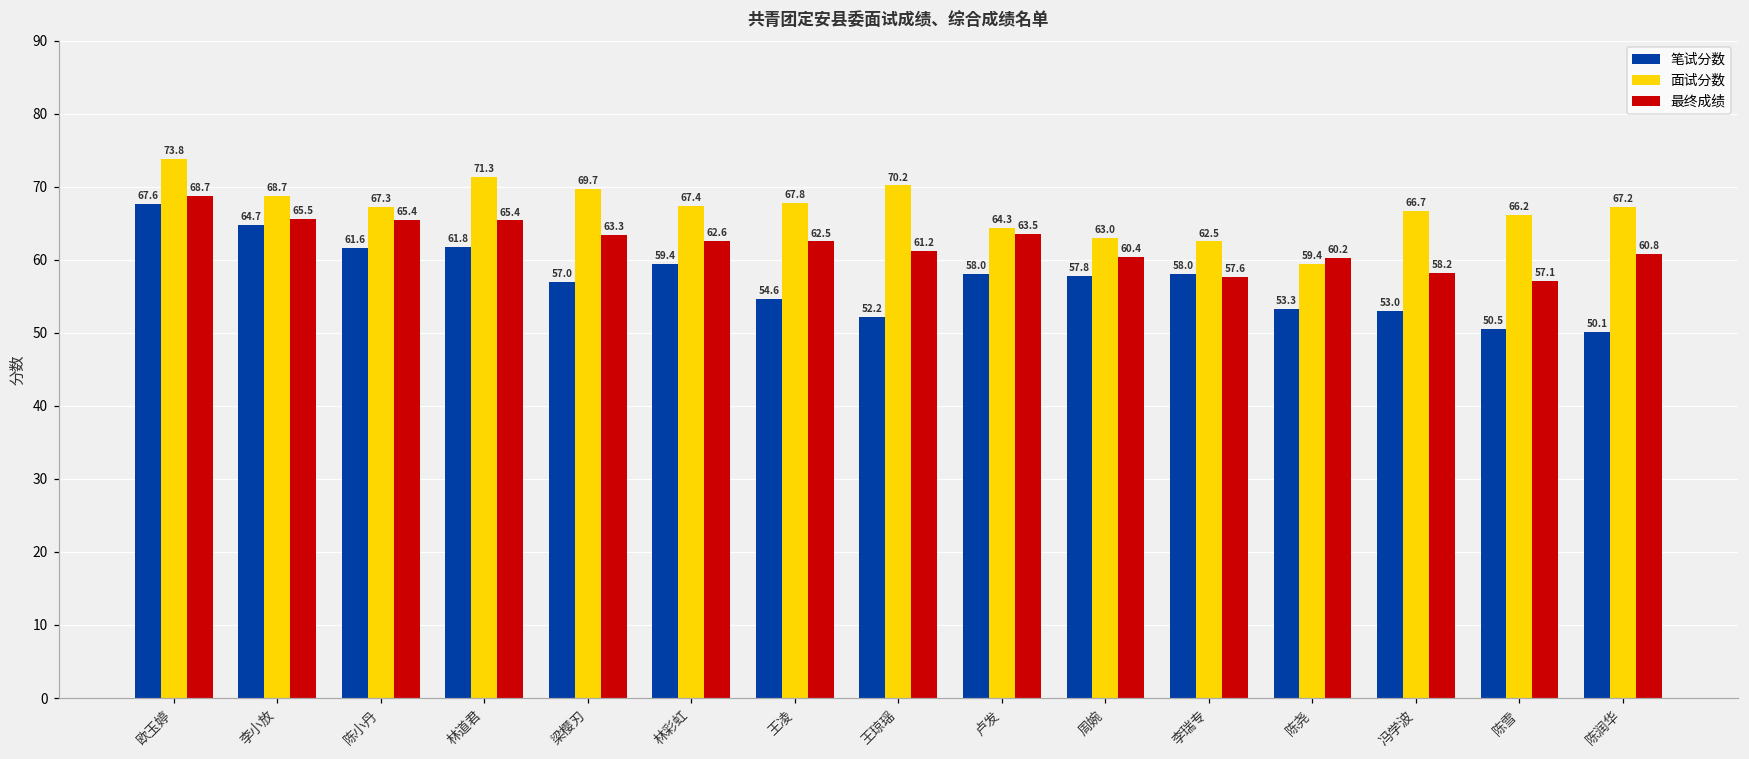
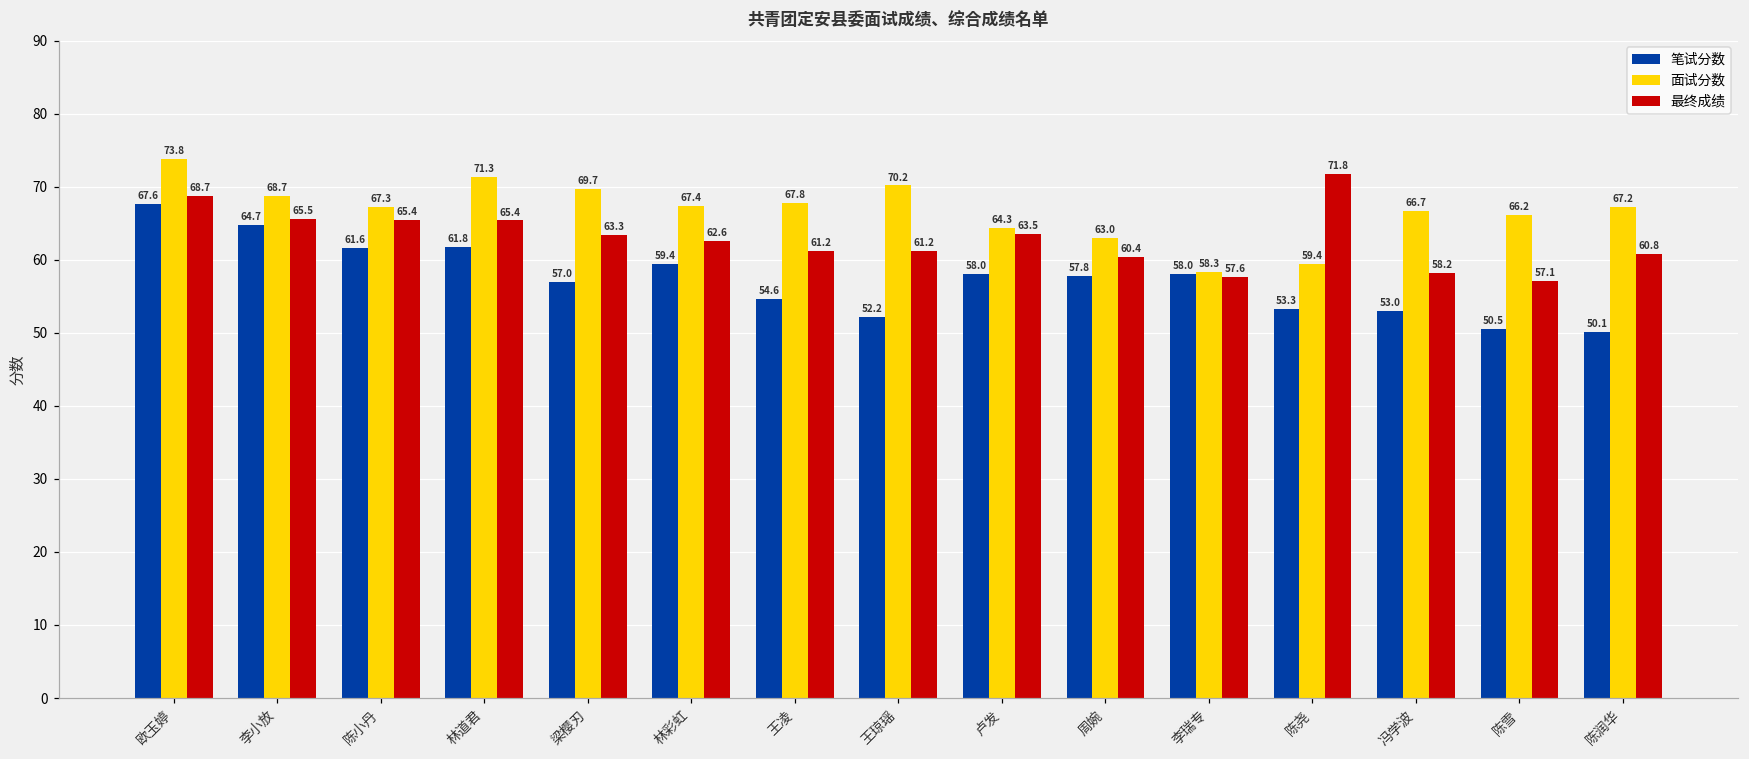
  {
    "笔试分数": {
      "欧玉婷": 67.6,
      "李小放": 64.7,
      "陈小丹": 61.6,
      "林道君": 61.8,
      "梁樱刃": 57.0,
      "林彩虹": 59.4,
      "王凌": 54.6,
      "王琼瑶": 52.2,
      "卢发": 58.0,
      "周婉": 57.8,
      "李瑞专": 58.0,
      "陈尧": 53.3,
      "冯学波": 53.0,
      "陈雪": 50.5,
      "陈润华": 50.1
    },
    "面试分数": {
      "欧玉婷": 73.8,
      "李小放": 68.7,
      "陈小丹": 67.3,
      "林道君": 71.3,
      "梁樱刃": 69.7,
      "林彩虹": 67.4,
      "王凌": 67.8,
      "王琼瑶": 70.2,
      "卢发": 64.3,
      "周婉": 63.0,
-     "李瑞专": 62.5,
+     "李瑞专": 58.3,
      "陈尧": 59.4,
      "冯学波": 66.7,
      "陈雪": 66.2,
      "陈润华": 67.2
    },
    "最终成绩": {
      "欧玉婷": 68.7,
      "李小放": 65.5,
      "陈小丹": 65.4,
      "林道君": 65.4,
      "梁樱刃": 63.3,
      "林彩虹": 62.6,
-     "王凌": 62.5,
+     "王凌": 61.2,
      "王琼瑶": 61.2,
      "卢发": 63.5,
      "周婉": 60.4,
      "李瑞专": 57.6,
-     "陈尧": 60.2,
+     "陈尧": 71.8,
      "冯学波": 58.2,
      "陈雪": 57.1,
      "陈润华": 60.8
    }
  }
